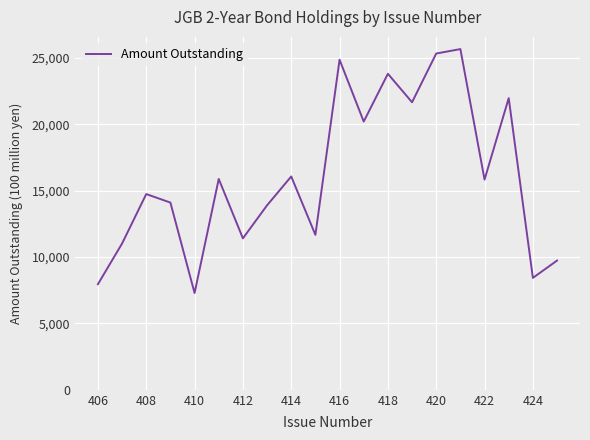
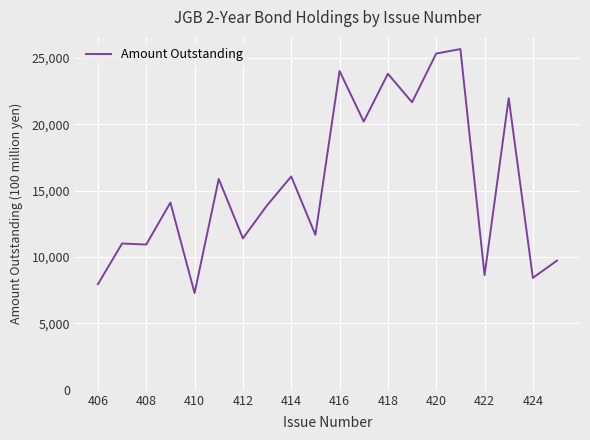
  {
    "406": "8,000",
-   "408": "14,700",
+   "408": "10,900",
    "410": "7,300",
    "412": "11,400",
    "414": "16,100",
-   "416": "24,900",
+   "416": "24,000",
    "418": "23,800",
    "420": "25,300",
-   "422": "15,800",
+   "422": "8,600",
    "424": "8,400"
  }
